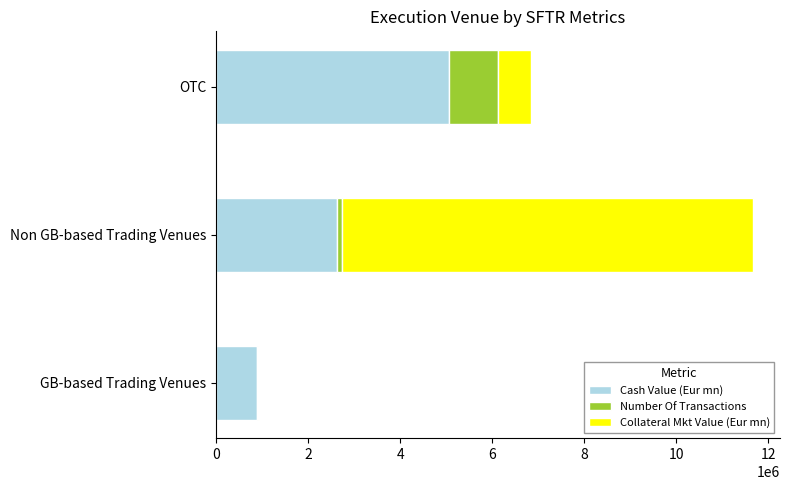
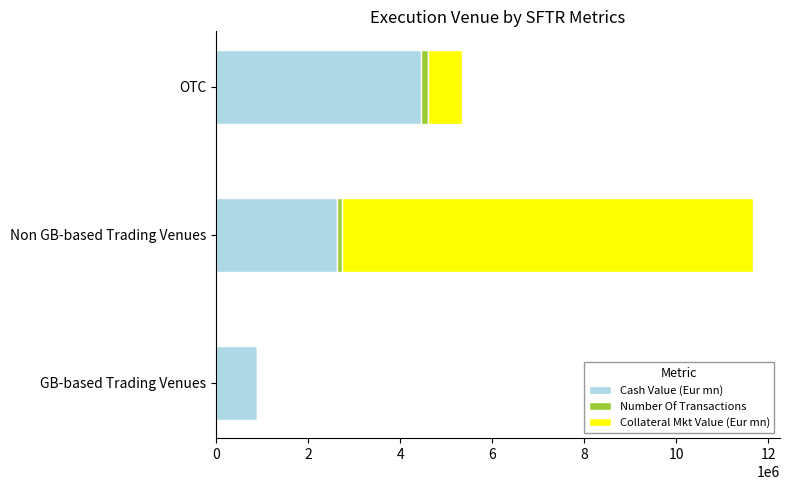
  {
    "Cash Value (Eur mn)": {
-     "OTC": 5100000,
+     "OTC": 4500000,
      "Non GB-based Trading Venues": 2600000,
      "GB-based Trading Venues": 900000
    },
    "Number Of Transactions": {
-     "OTC": 1100000,
+     "OTC": 200000,
      "Non GB-based Trading Venues": 100000
    },
    "Collateral Mkt Value (Eur mn)": {
      "OTC": 700000,
      "Non GB-based Trading Venues": 8900000
    }
  }
